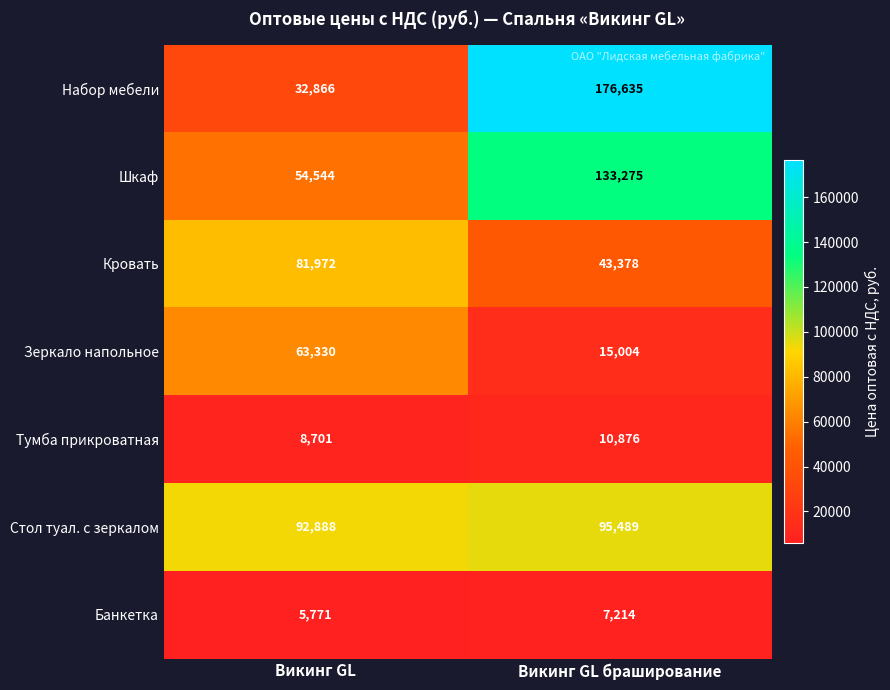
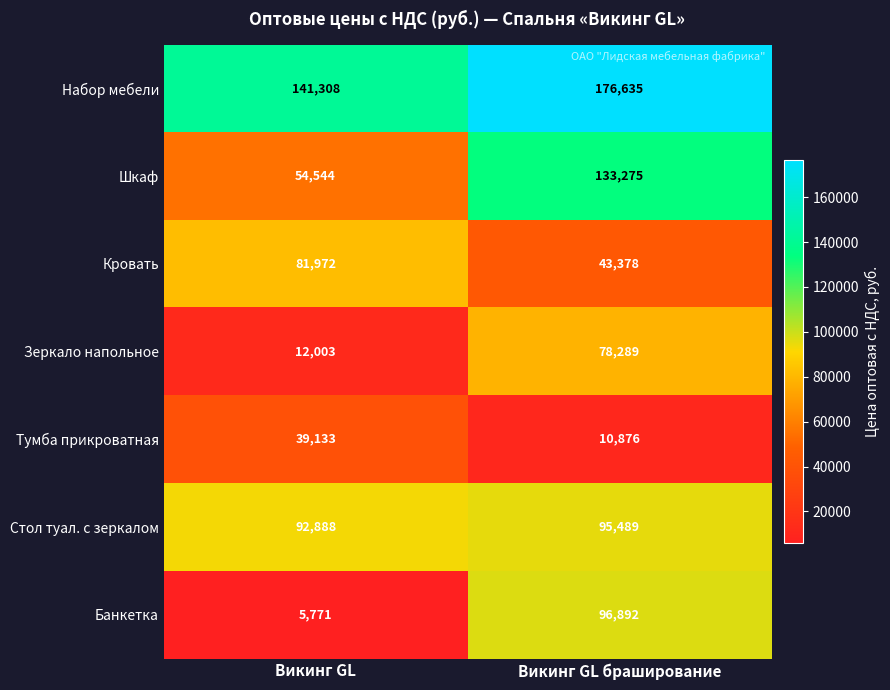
  {
    "Набор мебели": {
-     "Викинг GL": "32,866"
+     "Викинг GL": "141,308"
    },
    "Шкаф": {
      "Викинг GL": "54,544",
      "Викинг GL браширование": "133,275"
    },
    "Кровать": {
      "Викинг GL": "81,972",
      "Викинг GL браширование": "43,378"
    },
    "Зеркало напольное": {
-     "Викинг GL": "63,330",
-     "Викинг GL браширование": "15,004"
+     "Викинг GL": "12,003",
+     "Викинг GL браширование": "78,289"
    },
    "Тумба прикроватная": {
-     "Викинг GL": "8,701",
+     "Викинг GL": "39,133",
      "Викинг GL браширование": "10,876"
    },
    "Стол туал. с зеркалом": {
      "Викинг GL": "92,888",
      "Викинг GL браширование": "95,489"
    },
    "Банкетка": {
      "Викинг GL": "5,771",
-     "Викинг GL браширование": "7,214"
+     "Викинг GL браширование": "96,892"
    }
  }
